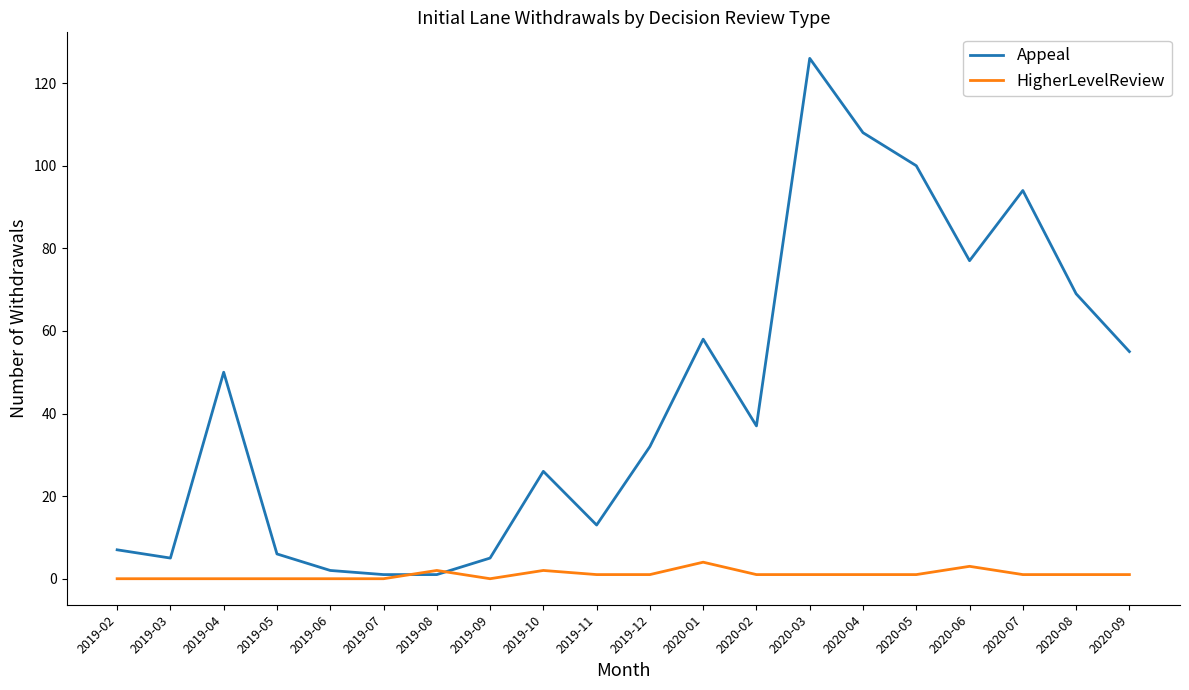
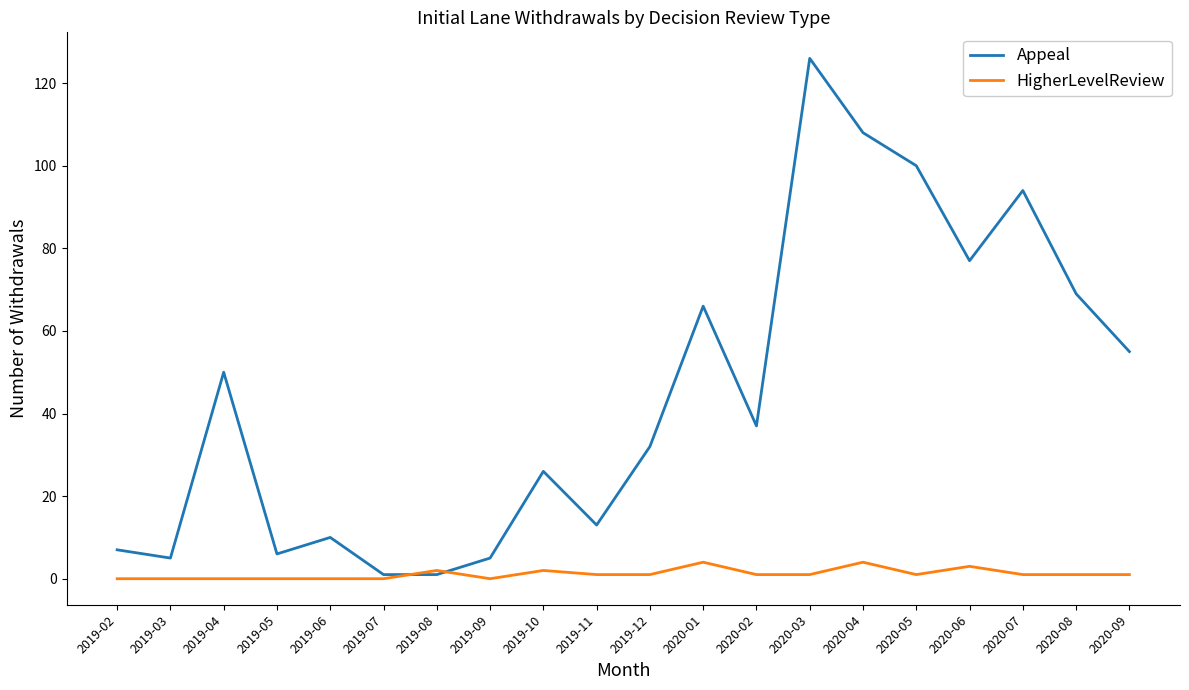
  {
    "Appeal": {
      "2019-02": 7,
      "2019-03": 5,
      "2019-04": 50,
      "2019-05": 6,
-     "2019-06": 2,
+     "2019-06": 10,
      "2019-07": 1,
      "2019-08": 1,
      "2019-09": 5,
      "2019-10": 26,
      "2019-11": 13,
      "2019-12": 32,
-     "2020-01": 58,
+     "2020-01": 66,
      "2020-02": 37,
      "2020-03": 126,
      "2020-04": 108,
      "2020-05": 100,
      "2020-06": 77,
      "2020-07": 94,
      "2020-08": 69,
      "2020-09": 55
    },
    "HigherLevelReview": {
      "2019-02": 0,
      "2019-03": 0,
      "2019-04": 0,
      "2019-05": 0,
      "2019-06": 0,
      "2019-07": 0,
      "2019-08": 2,
      "2019-09": 0,
      "2019-10": 2,
      "2019-11": 1,
      "2019-12": 1,
      "2020-01": 4,
      "2020-02": 1,
      "2020-03": 1,
-     "2020-04": 1,
+     "2020-04": 4,
      "2020-05": 1,
      "2020-06": 3,
      "2020-07": 1,
      "2020-08": 1,
      "2020-09": 1
    }
  }
